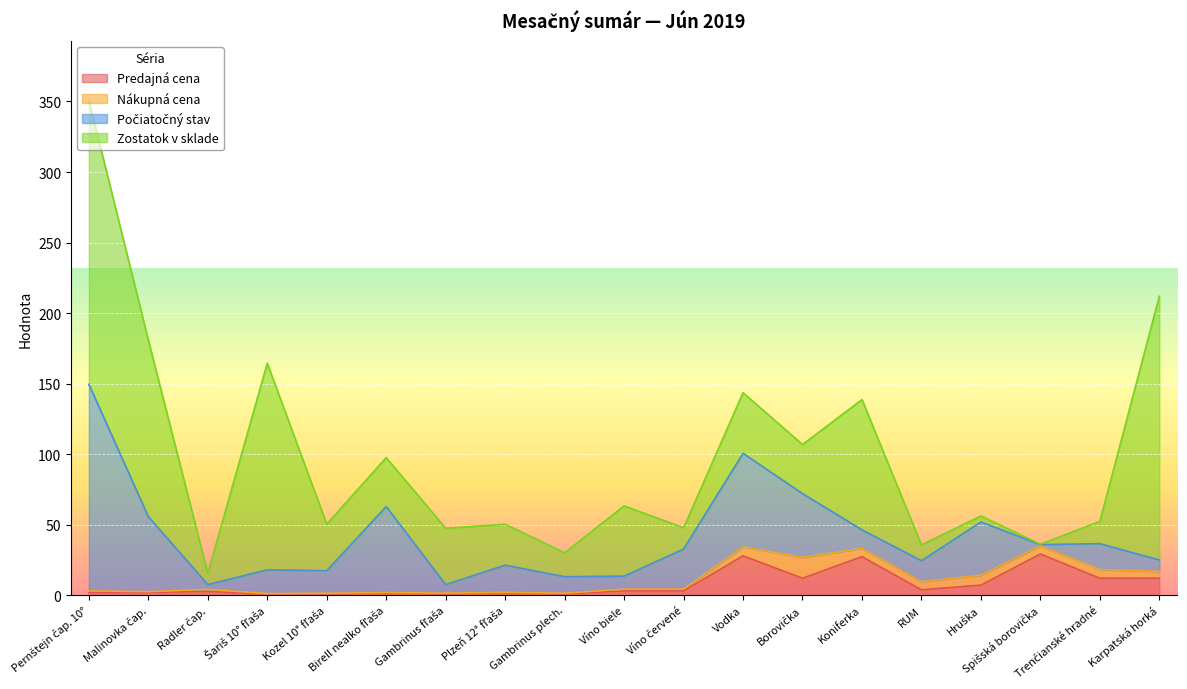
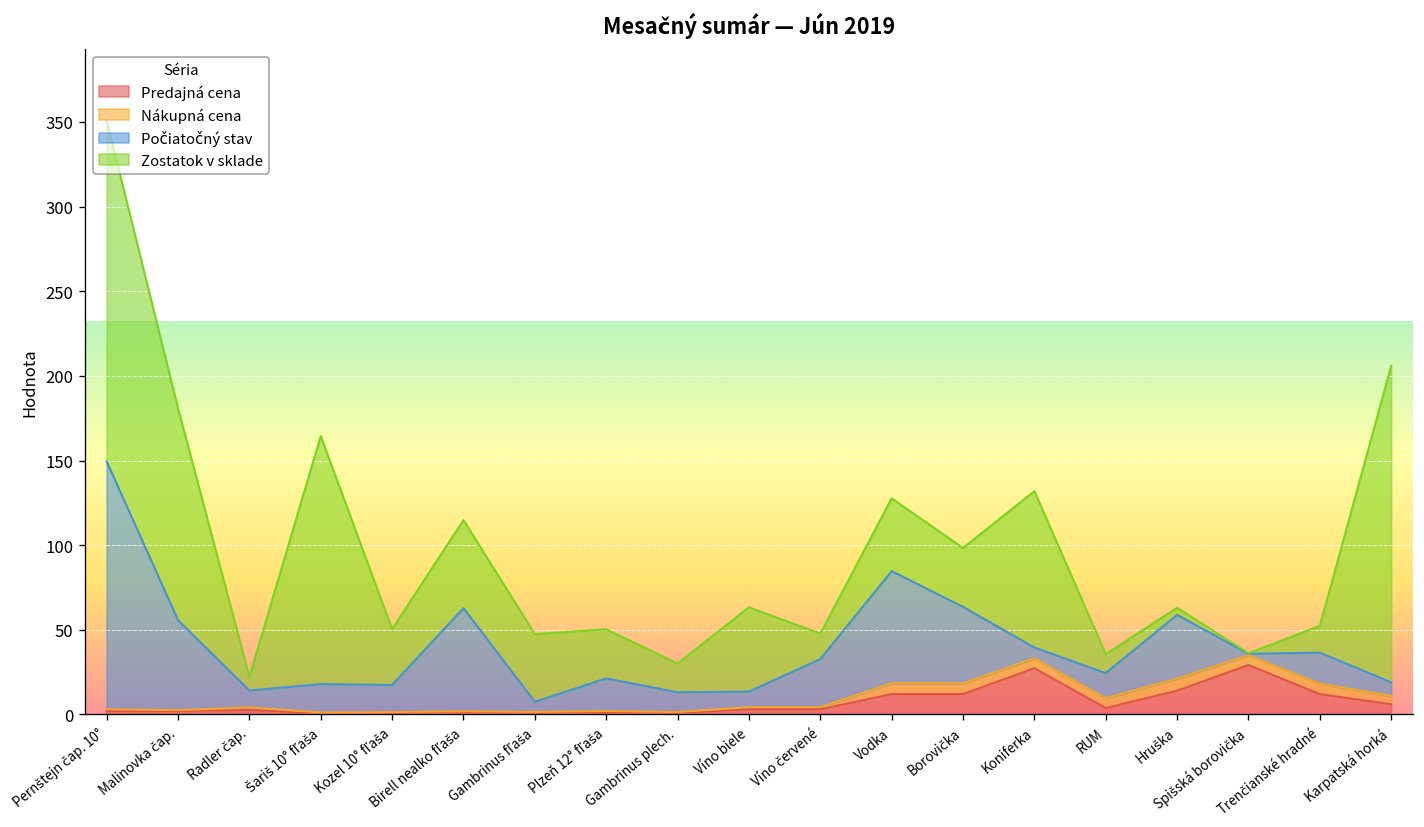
  {
    "Predajná cena": {
-     "Vodka": 28,
+     "Vodka": 12,
      "Borovička": 12,
      "Koniferka": 27,
      "RUM": 4,
-     "Hruška": 7,
+     "Hruška": 14,
      "Spišská borovička": 29,
      "Trenčianské hradné": 12,
-     "Karpatská horká": 12
+     "Karpatská horká": 6
    },
    "Nákupná cena": {
      "Vodka": 6,
-     "Borovička": 15,
+     "Borovička": 6,
      "Koniferka": 6,
      "RUM": 6,
      "Hruška": 7,
      "Trenčianské hradné": 6,
      "Karpatská horká": 5
    },
    "Počiatočný stav": {
      "Pernštejn čap. 10°": 146,
      "Malinovka čap.": 53,
-     "Radler čap.": 3,
+     "Radler čap.": 10,
      "Šariš 10° fľaša": 17,
      "Kozel 10° fľaša": 16,
      "Birell nealko fľaša": 61,
      "Gambrinus fľaša": 6,
      "Plzeň 12° fľaša": 19,
      "Gambrinus plech.": 12,
      "Víno biele": 9,
      "Víno červené": 28,
      "Vodka": 66,
      "Borovička": 45,
-     "Koniferka": 13,
+     "Koniferka": 6,
      "RUM": 15,
      "Hruška": 38,
      "Trenčianské hradné": 18,
      "Karpatská horká": 8
    },
    "Zostatok v sklade": {
      "Malinovka čap.": 125,
      "Radler čap.": 8,
      "Šariš 10° fľaša": 147,
      "Kozel 10° fľaša": 33,
-     "Birell nealko fľaša": 35,
+     "Birell nealko fľaša": 52,
      "Gambrinus fľaša": 40,
      "Plzeň 12° fľaša": 29,
      "Gambrinus plech.": 17,
      "Víno biele": 50,
      "Víno červené": 15,
      "Vodka": 43,
      "Borovička": 35,
      "Koniferka": 92,
      "RUM": 11,
      "Hruška": 4,
      "Trenčianské hradné": 16,
      "Karpatská horká": 187
    }
  }
